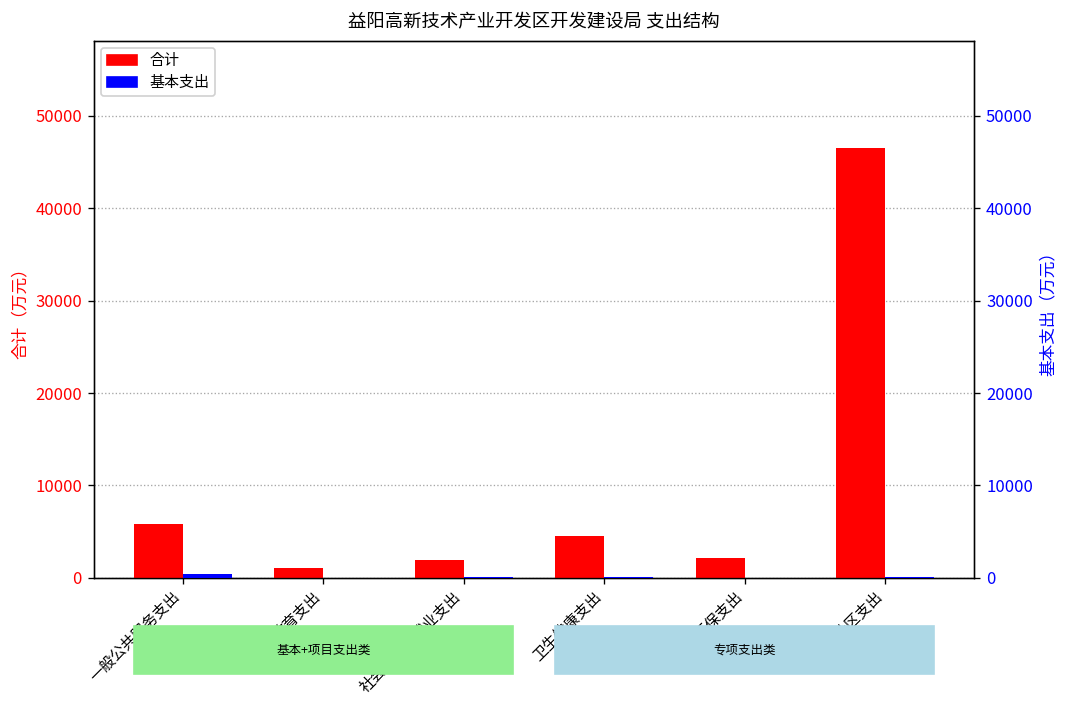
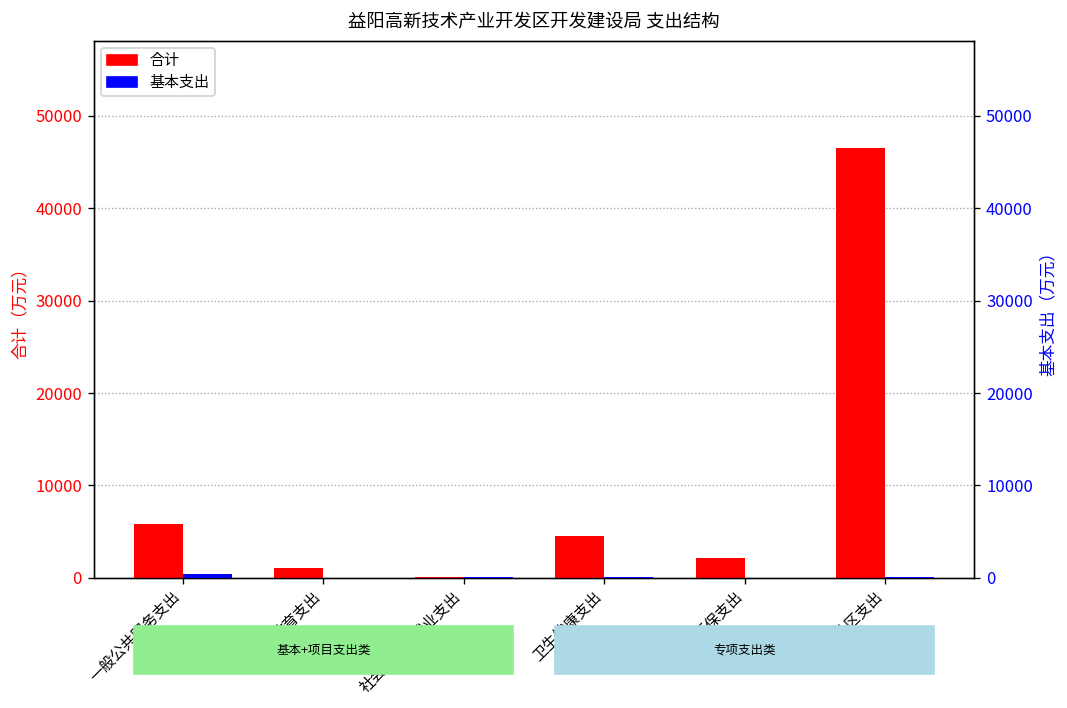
  {
    "合计": {
      "一般公共服务支出": 6000,
      "教育支出": 1000,
-     "社会保障和就业支出": 2000,
+     "社会保障和就业支出": 0,
      "卫生健康支出": 5000,
      "节能环保支出": 2000,
      "城乡社区支出": 46000
    },
    "基本支出": {
      "一般公共服务支出": 0,
      "教育支出": 0,
      "节能环保支出": 0
    }
  }
